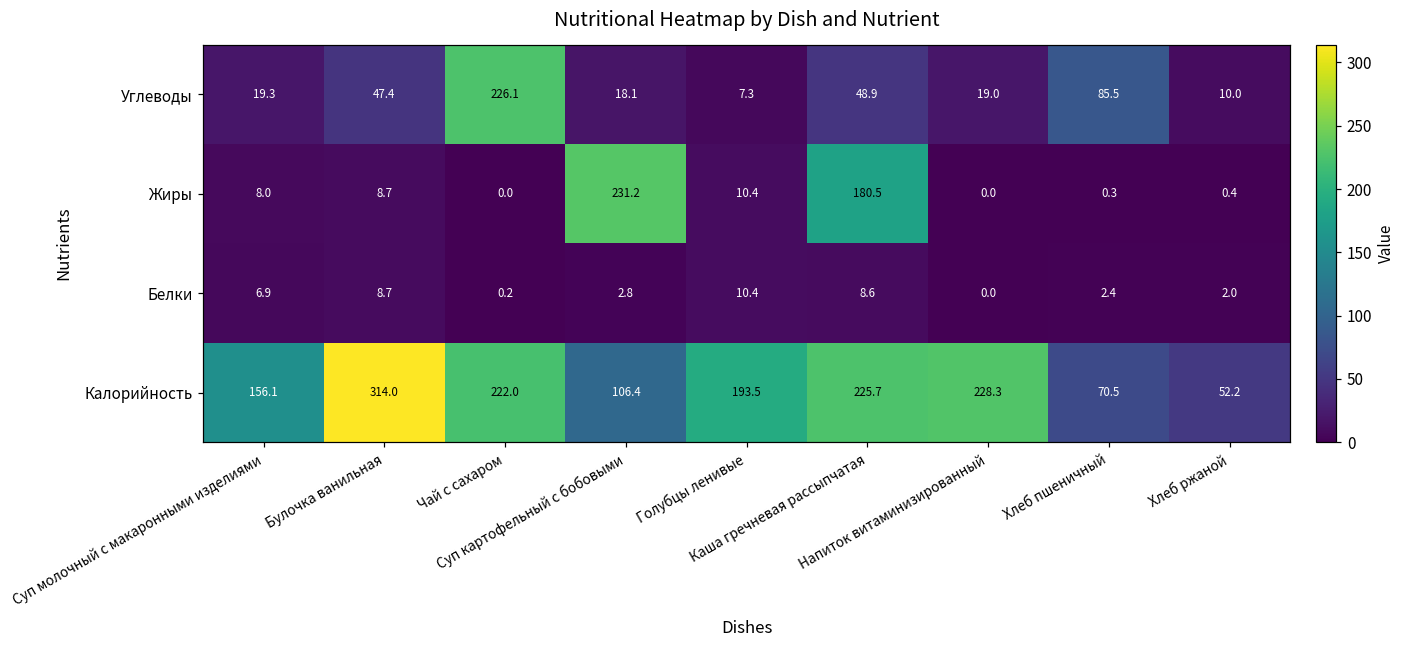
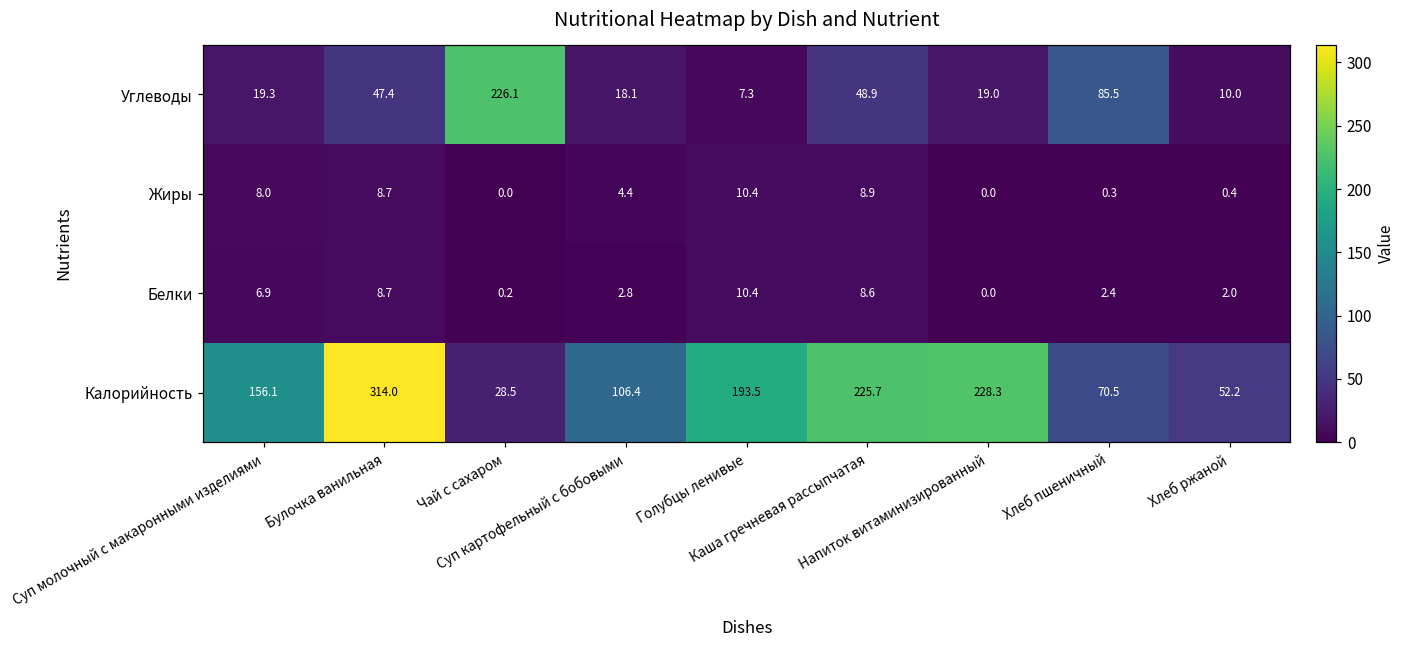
  {
    "Углеводы": {
      "Суп молочный с макаронными изделиями": 19.3,
      "Булочка ванильная": 47.4,
      "Чай с сахаром": 226.1,
      "Суп картофельный с бобовыми": 18.1,
      "Голубцы ленивые": 7.3,
      "Каша гречневая рассыпчатая": 48.9,
      "Напиток витаминизированный": 19.0,
      "Хлеб пшеничный": 85.5,
      "Хлеб ржаной": 10.0
    },
    "Жиры": {
      "Суп молочный с макаронными изделиями": 8.0,
      "Булочка ванильная": 8.7,
      "Чай с сахаром": 0.0,
-     "Суп картофельный с бобовыми": 231.2,
+     "Суп картофельный с бобовыми": 4.4,
      "Голубцы ленивые": 10.4,
-     "Каша гречневая рассыпчатая": 180.5,
+     "Каша гречневая рассыпчатая": 8.9,
      "Напиток витаминизированный": 0.0,
      "Хлеб пшеничный": 0.3,
      "Хлеб ржаной": 0.4
    },
    "Белки": {
      "Суп молочный с макаронными изделиями": 6.9,
      "Булочка ванильная": 8.7,
      "Чай с сахаром": 0.2,
      "Суп картофельный с бобовыми": 2.8,
      "Голубцы ленивые": 10.4,
      "Каша гречневая рассыпчатая": 8.6,
      "Напиток витаминизированный": 0.0,
      "Хлеб пшеничный": 2.4,
      "Хлеб ржаной": 2.0
    },
    "Калорийность": {
      "Суп молочный с макаронными изделиями": 156.1,
      "Булочка ванильная": 314.0,
-     "Чай с сахаром": 222.0,
+     "Чай с сахаром": 28.5,
      "Суп картофельный с бобовыми": 106.4,
      "Голубцы ленивые": 193.5,
      "Каша гречневая рассыпчатая": 225.7,
      "Напиток витаминизированный": 228.3,
      "Хлеб пшеничный": 70.5,
      "Хлеб ржаной": 52.2
    }
  }
